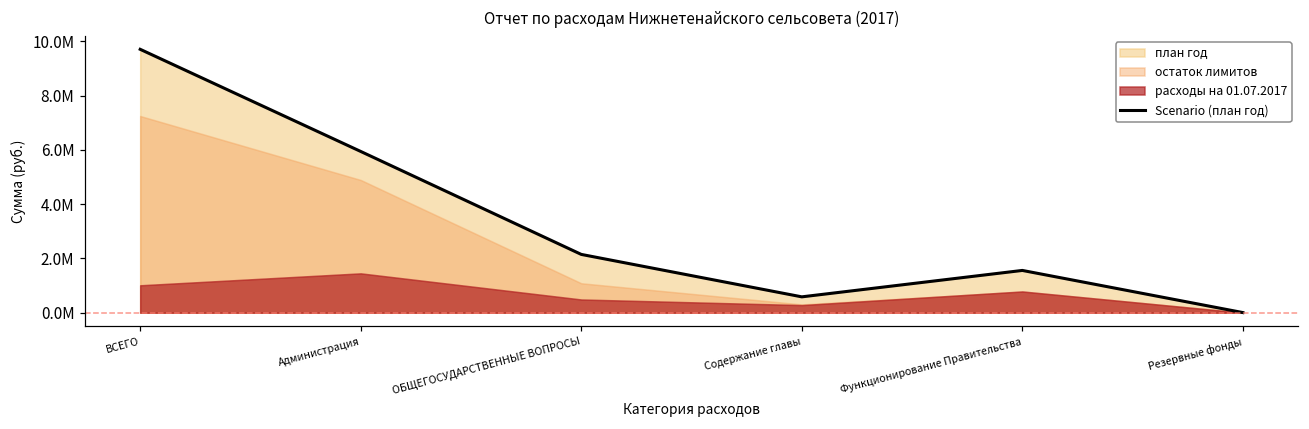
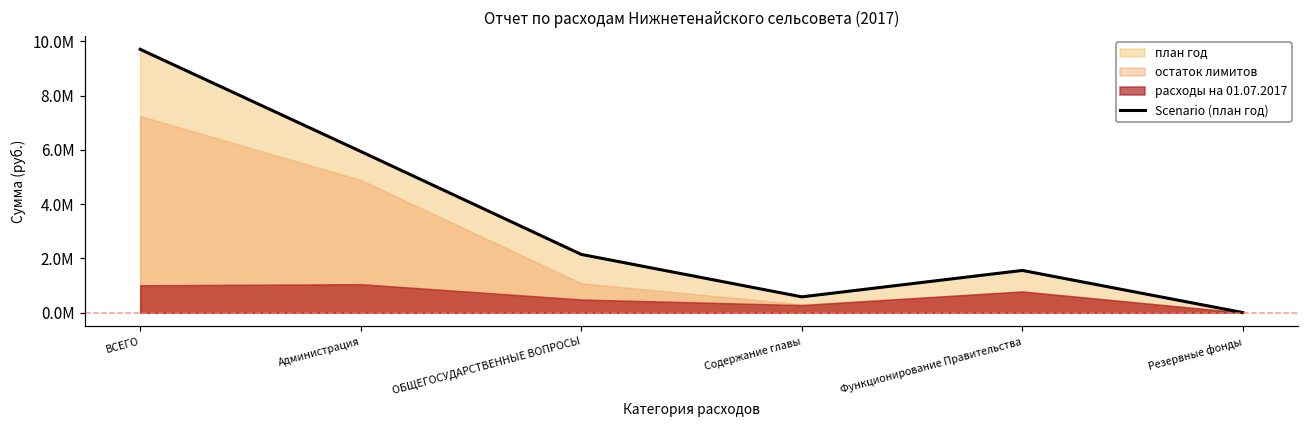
  {
    "расходы на 01.07.2017": {
      "ВСЕГО": 1000000,
-     "Администрация": 1400000,
+     "Администрация": 1100000,
      "ОБЩЕГОСУДАРСТВЕННЫЕ ВОПРОСЫ": 500000
    }
  }
